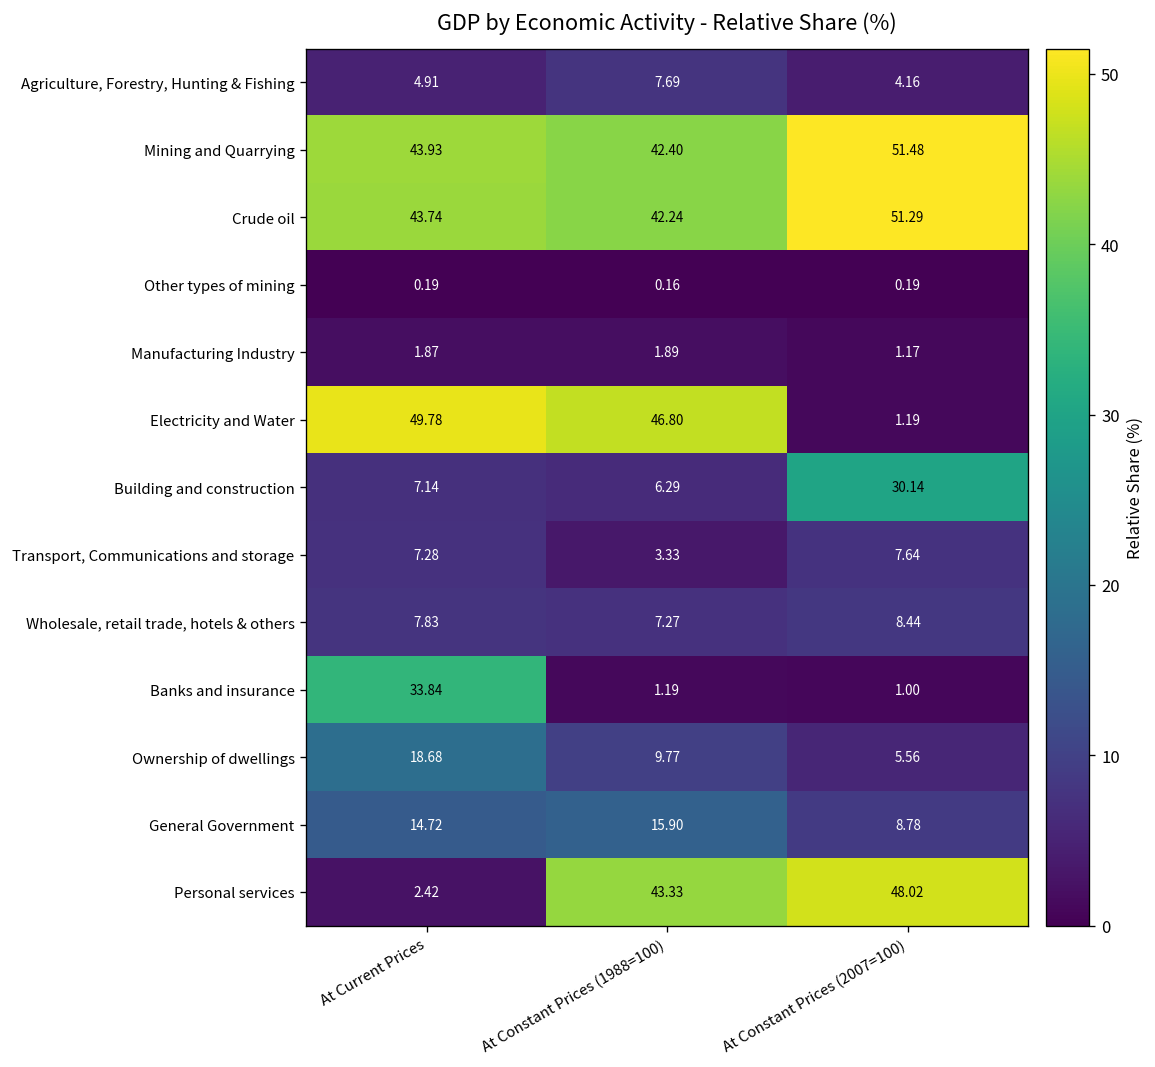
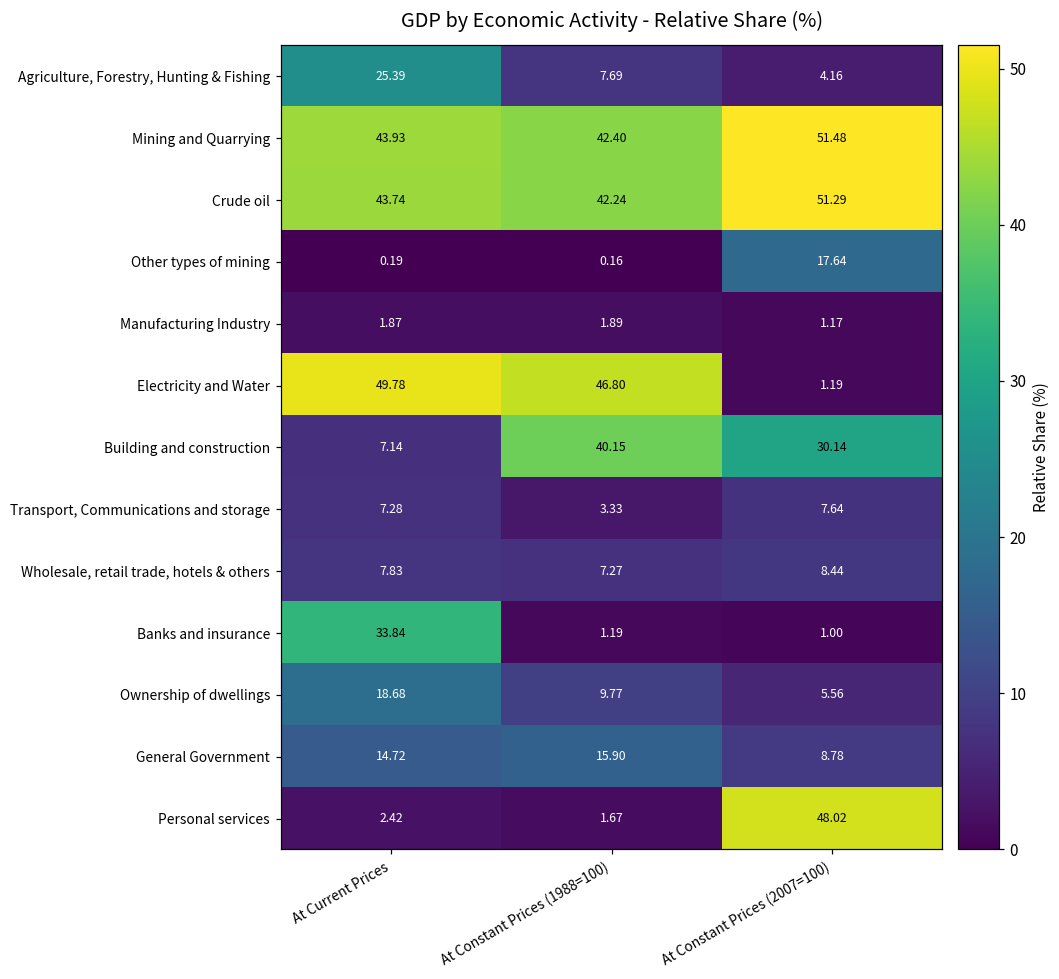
  {
    "Agriculture, Forestry, Hunting & Fishing": {
-     "At Current Prices": 4.91,
+     "At Current Prices": 25.39,
      "At Constant Prices (1988=100)": 7.69,
      "At Constant Prices (2007=100)": 4.16
    },
    "Mining and Quarrying": {
      "At Current Prices": 43.93,
      "At Constant Prices (1988=100)": 42.40,
      "At Constant Prices (2007=100)": 51.48
    },
    "Crude oil": {
      "At Current Prices": 43.74,
      "At Constant Prices (1988=100)": 42.24,
      "At Constant Prices (2007=100)": 51.29
    },
    "Other types of mining": {
      "At Current Prices": 0.19,
      "At Constant Prices (1988=100)": 0.16,
-     "At Constant Prices (2007=100)": 0.19
+     "At Constant Prices (2007=100)": 17.64
    },
    "Manufacturing Industry": {
      "At Current Prices": 1.87,
      "At Constant Prices (1988=100)": 1.89,
      "At Constant Prices (2007=100)": 1.17
    },
    "Electricity and Water": {
      "At Current Prices": 49.78,
      "At Constant Prices (1988=100)": 46.80,
      "At Constant Prices (2007=100)": 1.19
    },
    "Building and construction": {
      "At Current Prices": 7.14,
-     "At Constant Prices (1988=100)": 6.29,
+     "At Constant Prices (1988=100)": 40.15,
      "At Constant Prices (2007=100)": 30.14
    },
    "Transport, Communications and storage": {
      "At Current Prices": 7.28,
      "At Constant Prices (1988=100)": 3.33,
      "At Constant Prices (2007=100)": 7.64
    },
    "Wholesale, retail trade, hotels & others": {
      "At Current Prices": 7.83,
      "At Constant Prices (1988=100)": 7.27,
      "At Constant Prices (2007=100)": 8.44
    },
    "Banks and insurance": {
      "At Current Prices": 33.84,
      "At Constant Prices (1988=100)": 1.19,
      "At Constant Prices (2007=100)": 1.00
    },
    "Ownership of dwellings": {
      "At Current Prices": 18.68,
      "At Constant Prices (1988=100)": 9.77,
      "At Constant Prices (2007=100)": 5.56
    },
    "General Government": {
      "At Current Prices": 14.72,
      "At Constant Prices (1988=100)": 15.90,
      "At Constant Prices (2007=100)": 8.78
    },
    "Personal services": {
      "At Current Prices": 2.42,
-     "At Constant Prices (1988=100)": 43.33,
+     "At Constant Prices (1988=100)": 1.67,
      "At Constant Prices (2007=100)": 48.02
    }
  }
